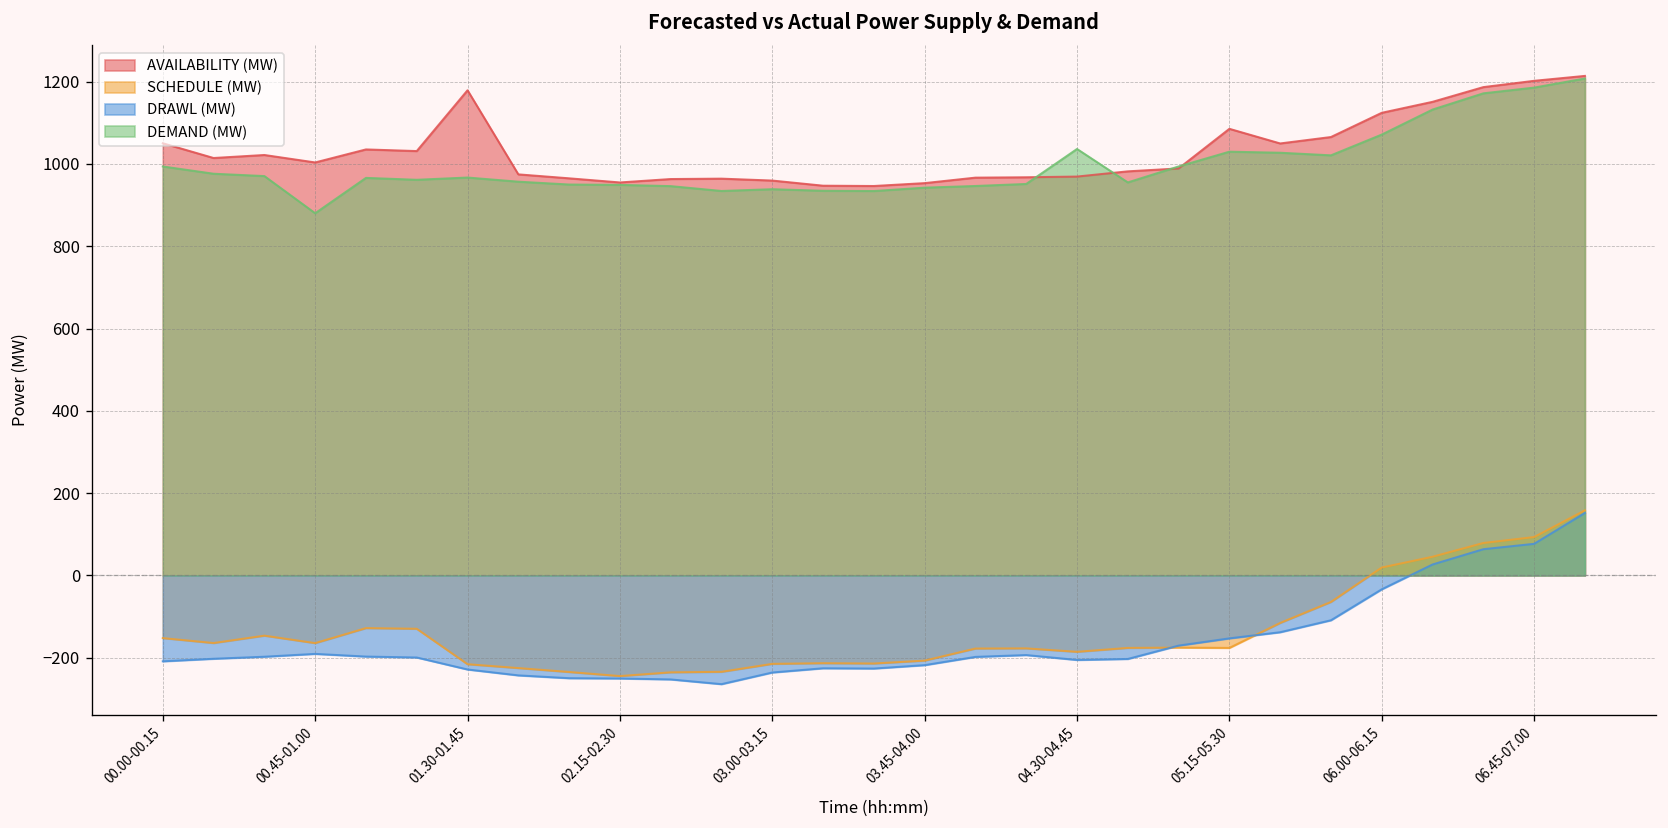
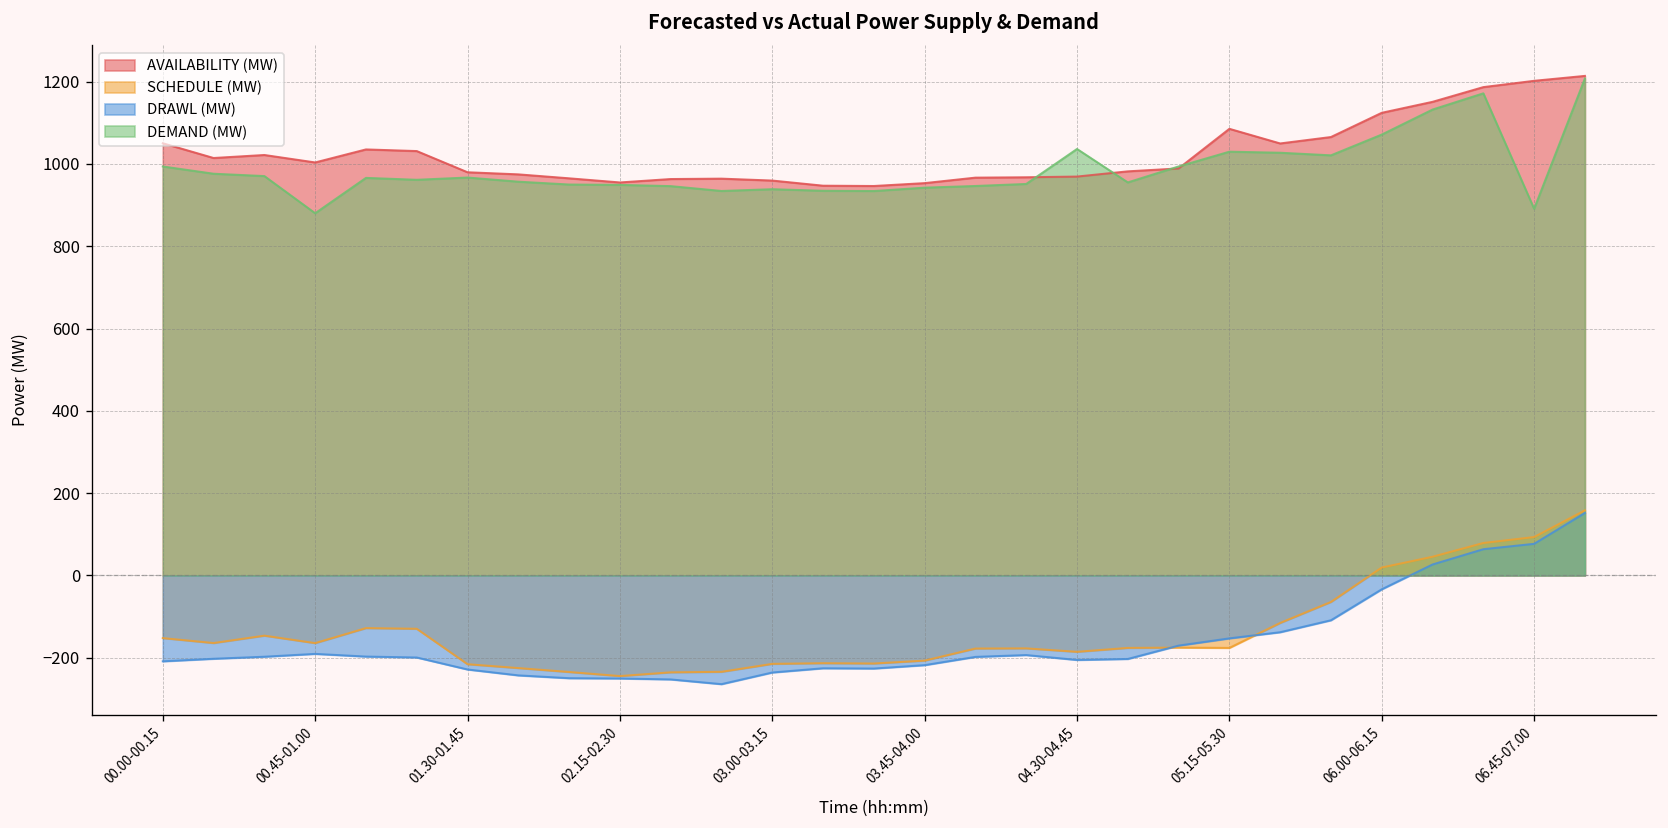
  {
    "AVAILABILITY (MW)": {
      "00.45-01.00": 1000,
-     "01.30-01.45": 1180,
+     "01.30-01.45": 980,
      "03.00-03.15": 960,
      "03.45-04.00": 950,
      "04.30-04.45": 970,
      "05.15-05.30": 1090,
      "06.00-06.15": 1120,
      "06.45-07.00": 1200
    },
    "DEMAND (MW)": {
      "00.00-00.15": 990,
      "00.45-01.00": 880,
      "01.30-01.45": 970,
      "03.00-03.15": 940,
      "03.45-04.00": 940,
      "04.30-04.45": 1040,
      "05.15-05.30": 1030,
      "06.00-06.15": 1070,
-     "06.45-07.00": 1190
+     "06.45-07.00": 890
    }
  }
